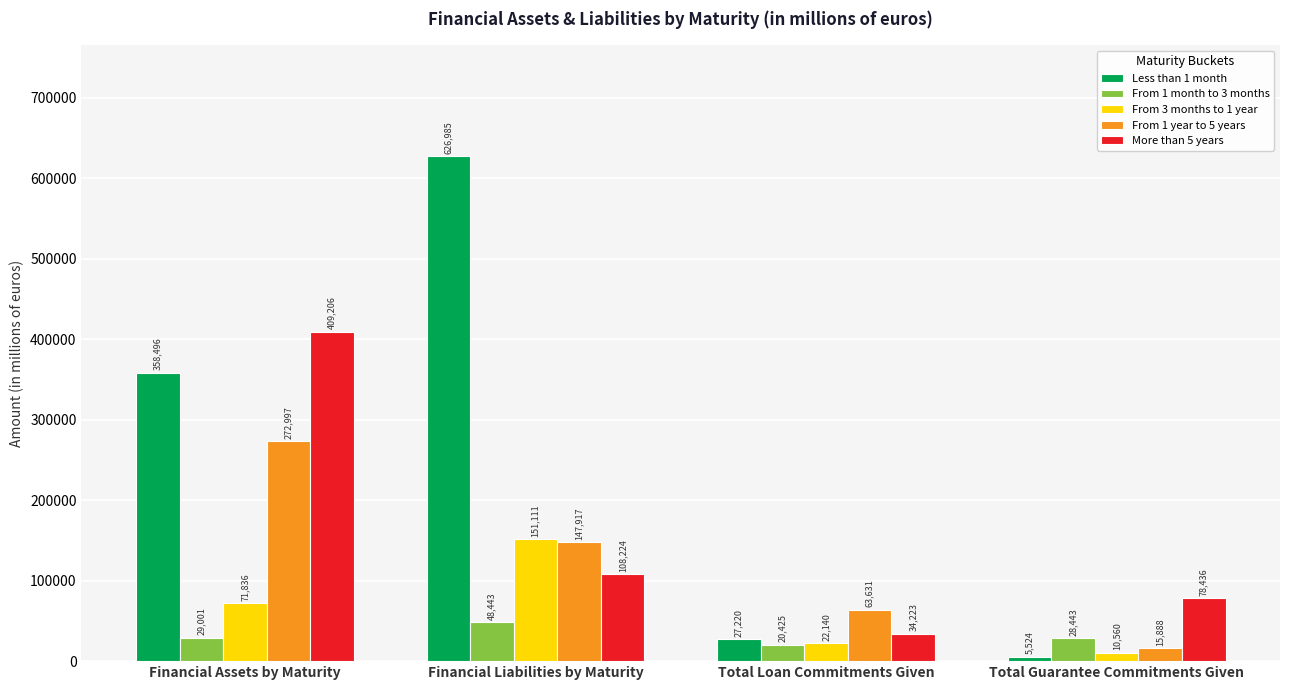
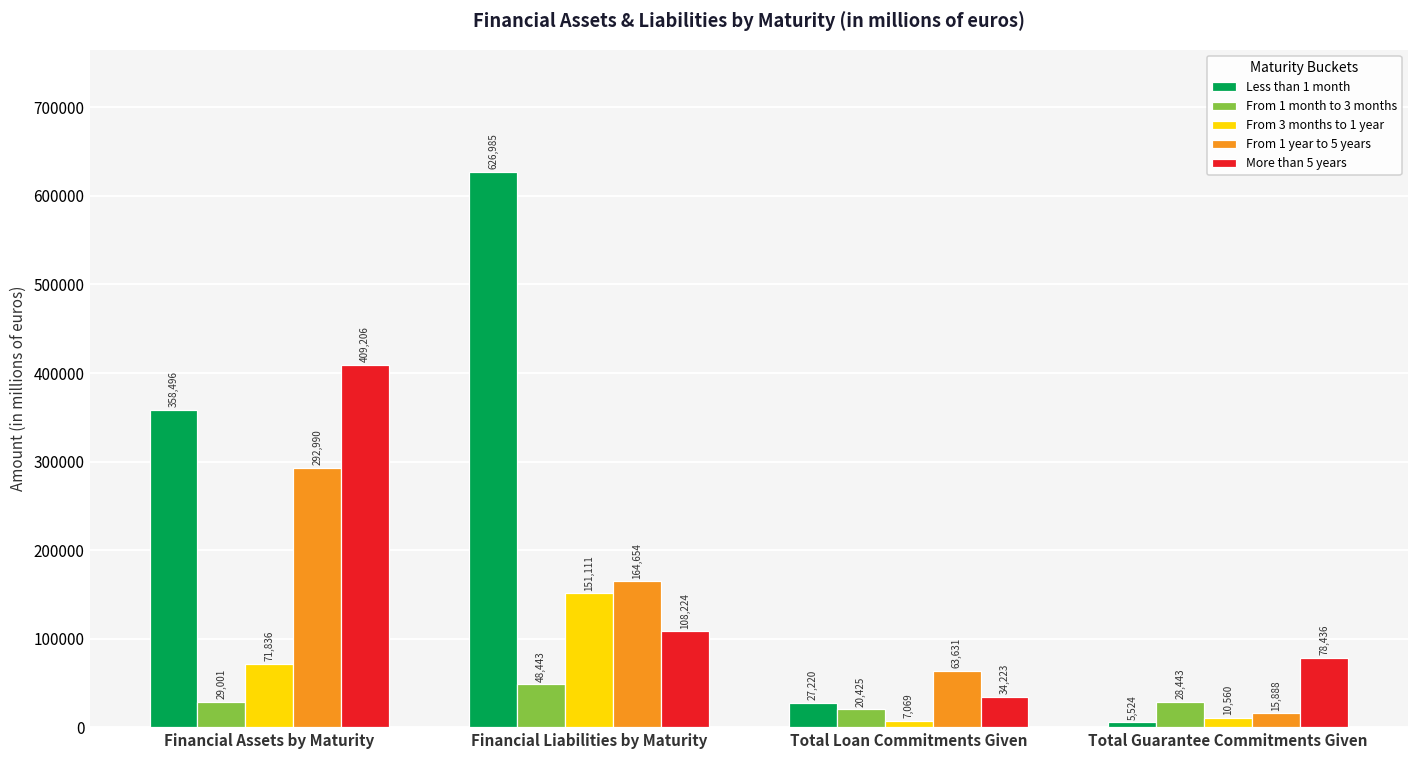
  {
    "Less than 1 month": {
      "Financial Assets by Maturity": "358,496",
      "Financial Liabilities by Maturity": "626,985",
      "Total Loan Commitments Given": "27,220",
      "Total Guarantee Commitments Given": "5,524"
    },
    "From 1 month to 3 months": {
      "Financial Assets by Maturity": "29,001",
      "Financial Liabilities by Maturity": "48,443",
      "Total Loan Commitments Given": "20,425",
      "Total Guarantee Commitments Given": "28,443"
    },
    "From 3 months to 1 year": {
      "Financial Assets by Maturity": "71,836",
      "Financial Liabilities by Maturity": "151,111",
-     "Total Loan Commitments Given": "22,140",
+     "Total Loan Commitments Given": "7,069",
      "Total Guarantee Commitments Given": "10,560"
    },
    "From 1 year to 5 years": {
-     "Financial Assets by Maturity": "272,997",
-     "Financial Liabilities by Maturity": "147,917",
+     "Financial Assets by Maturity": "292,990",
+     "Financial Liabilities by Maturity": "164,654",
      "Total Loan Commitments Given": "63,631",
      "Total Guarantee Commitments Given": "15,888"
    },
    "More than 5 years": {
      "Financial Assets by Maturity": "409,206",
      "Financial Liabilities by Maturity": "108,224",
      "Total Loan Commitments Given": "34,223",
      "Total Guarantee Commitments Given": "78,436"
    }
  }
